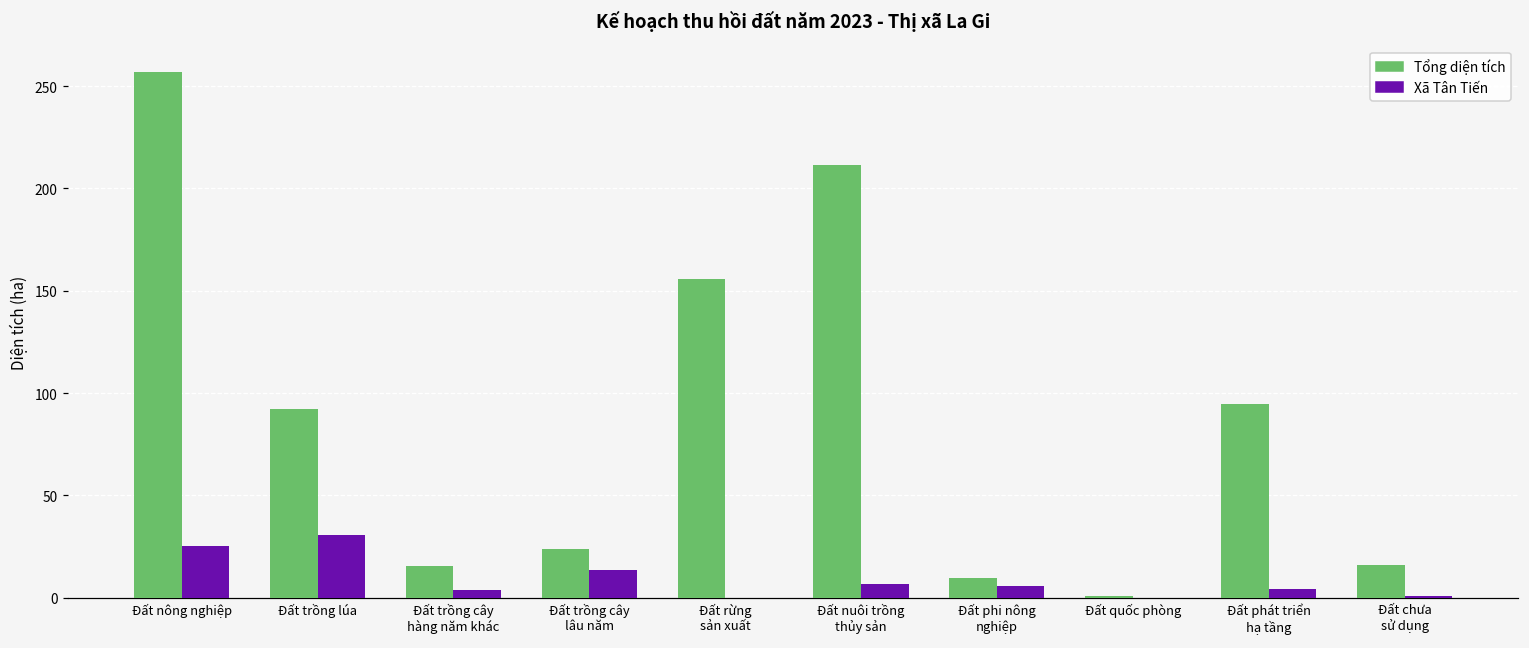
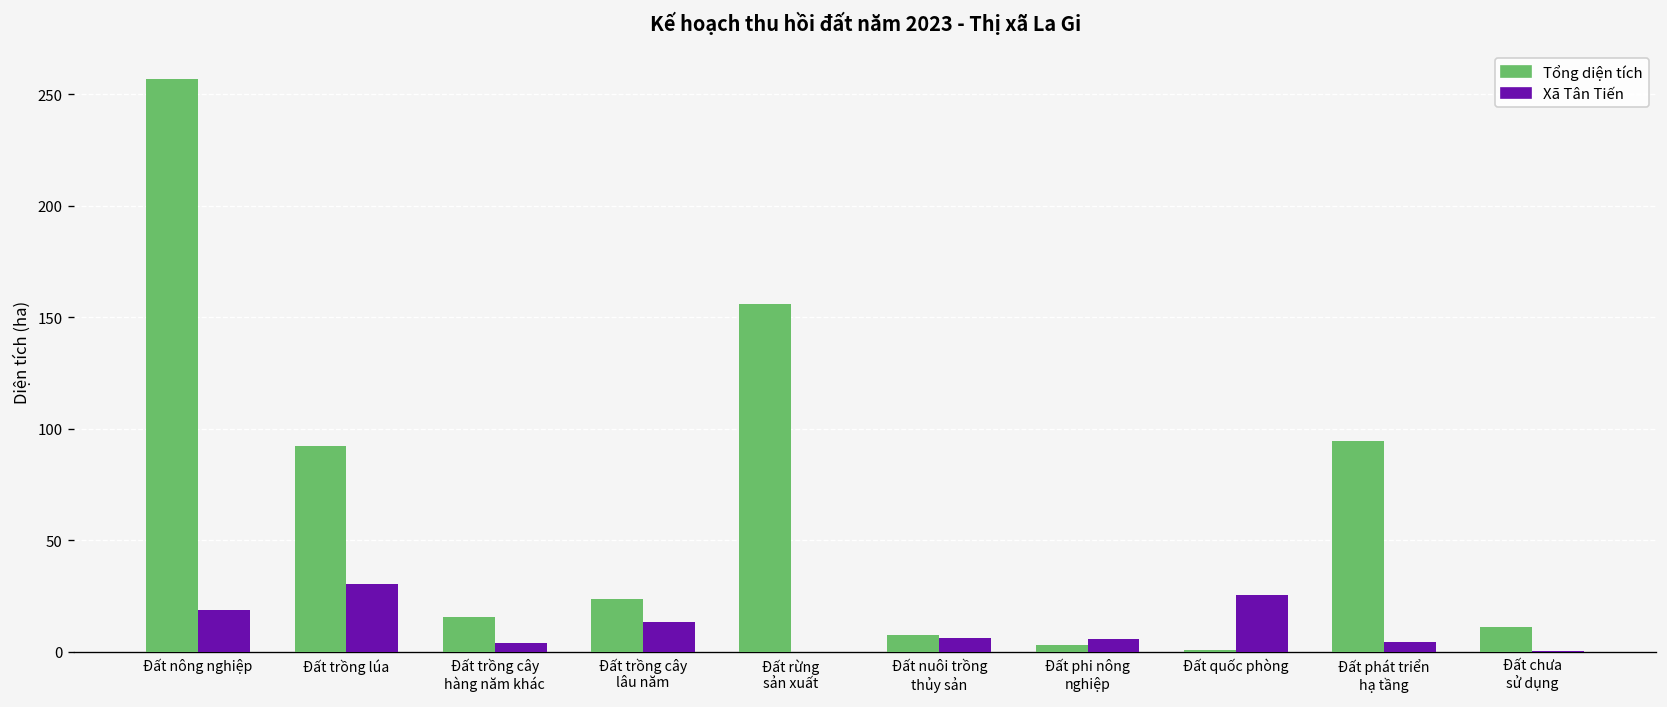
  {
    "Tổng diện tích": {
      "Đất nông nghiệp": 257,
      "Đất trồng lúa": 92,
      "Đất trồng cây hàng năm khác": 16,
      "Đất trồng cây lâu năm": 24,
      "Đất rừng sản xuất": 156,
-     "Đất nuôi trồng thủy sản": 211,
-     "Đất phi nông nghiệp": 10,
+     "Đất nuôi trồng thủy sản": 8,
+     "Đất phi nông nghiệp": 3,
      "Đất phát triển hạ tầng": 94,
-     "Đất chưa sử dụng": 16
+     "Đất chưa sử dụng": 11
    },
    "Xã Tân Tiến": {
-     "Đất nông nghiệp": 25,
+     "Đất nông nghiệp": 19,
      "Đất trồng lúa": 31,
      "Đất trồng cây hàng năm khác": 4,
      "Đất trồng cây lâu năm": 13,
      "Đất rừng sản xuất": 0,
      "Đất nuôi trồng thủy sản": 6,
      "Đất phi nông nghiệp": 6,
-     "Đất quốc phòng": 0,
+     "Đất quốc phòng": 25,
      "Đất phát triển hạ tầng": 4
    }
  }
